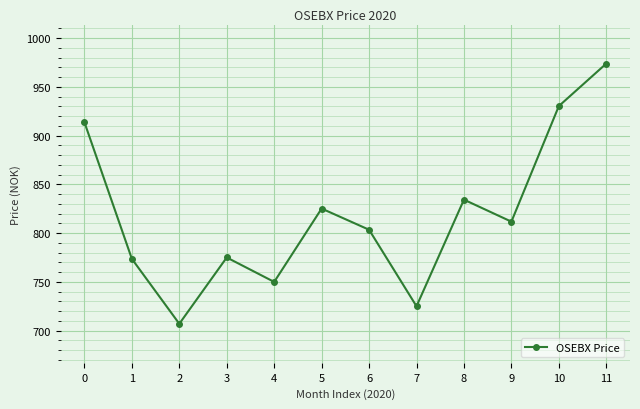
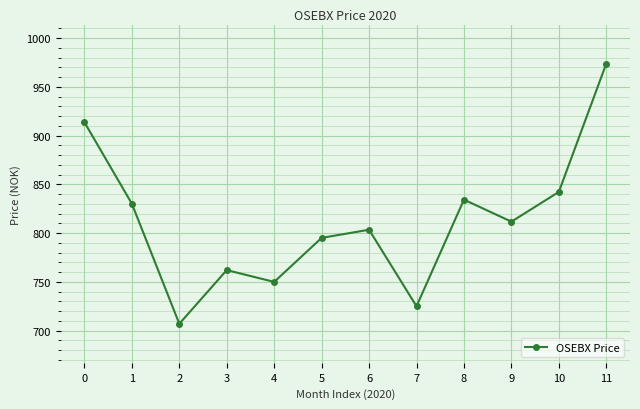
  {
    "0": 910,
-   "1": 770,
+   "1": 830,
    "2": 710,
-   "3": 780,
+   "3": 760,
    "4": 750,
-   "5": 830,
+   "5": 800,
    "6": 800,
    "7": 730,
    "8": 830,
    "9": 810,
-   "10": 930,
+   "10": 840,
    "11": 970
  }
